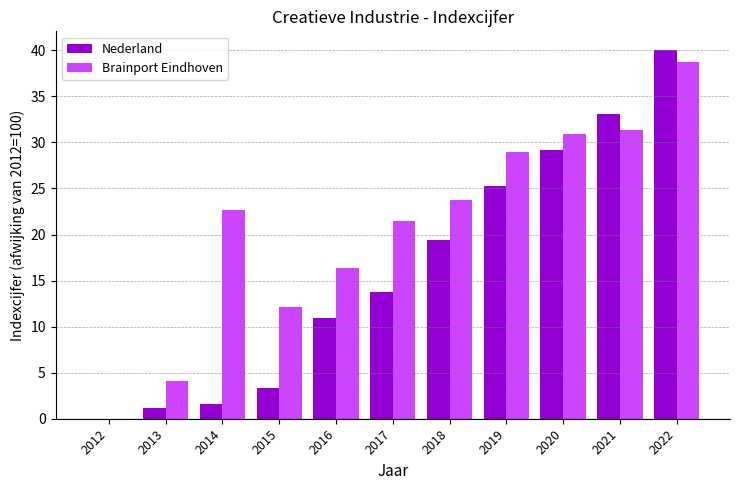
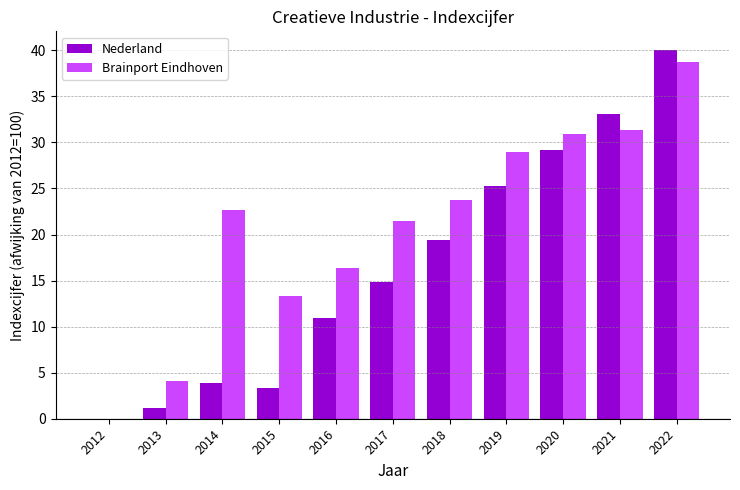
  {
    "Nederland": {
      "2012": 0,
      "2013": 1,
-     "2014": 2,
+     "2014": 4,
      "2015": 3,
      "2016": 11,
-     "2017": 14,
+     "2017": 15,
      "2018": 19,
      "2019": 25,
      "2020": 29,
      "2021": 33,
      "2022": 40
    },
    "Brainport Eindhoven": {
      "2012": 0,
      "2013": 4,
      "2014": 23,
-     "2015": 12,
+     "2015": 13,
      "2016": 16,
      "2017": 21,
      "2018": 24,
      "2019": 29,
      "2020": 31,
      "2021": 31,
      "2022": 39
    }
  }
